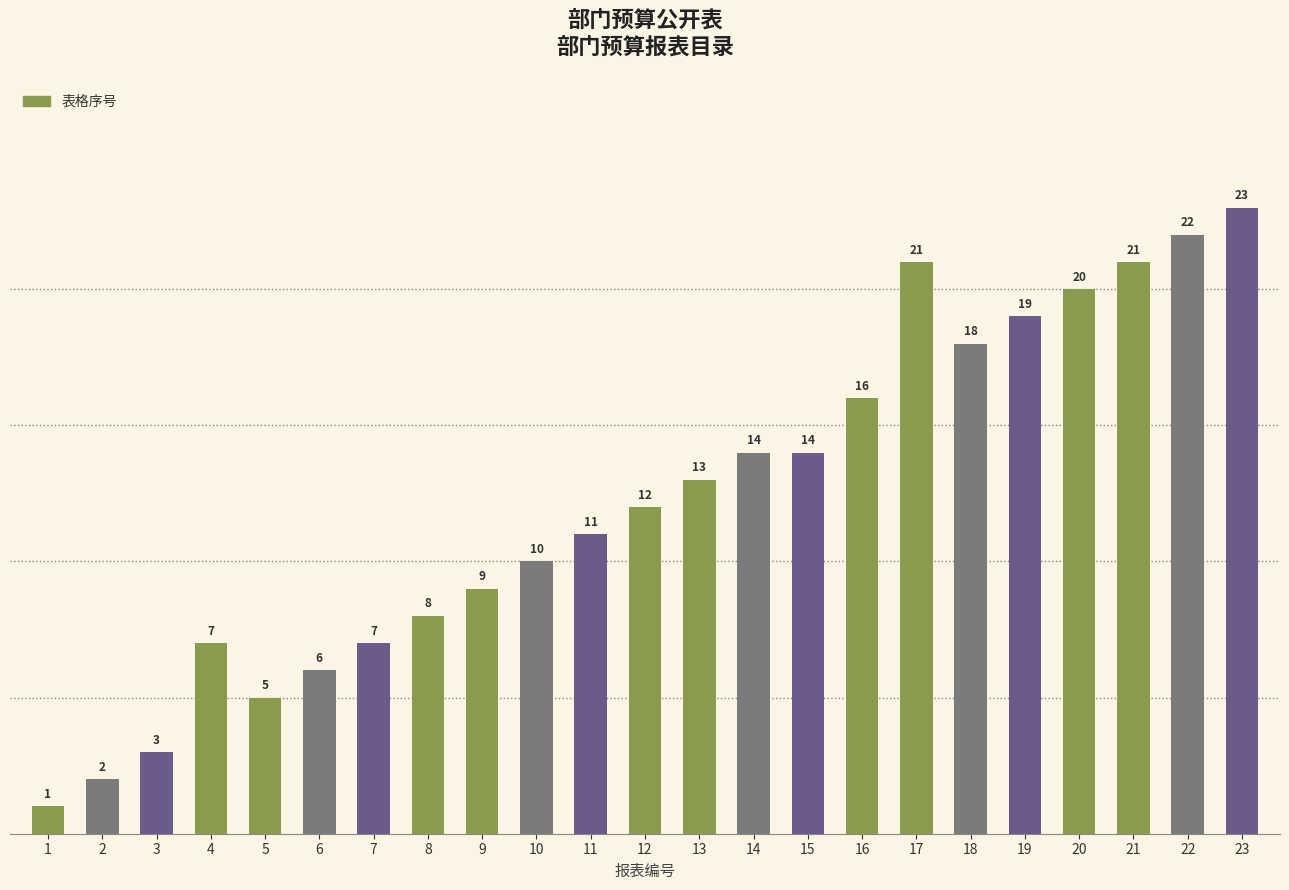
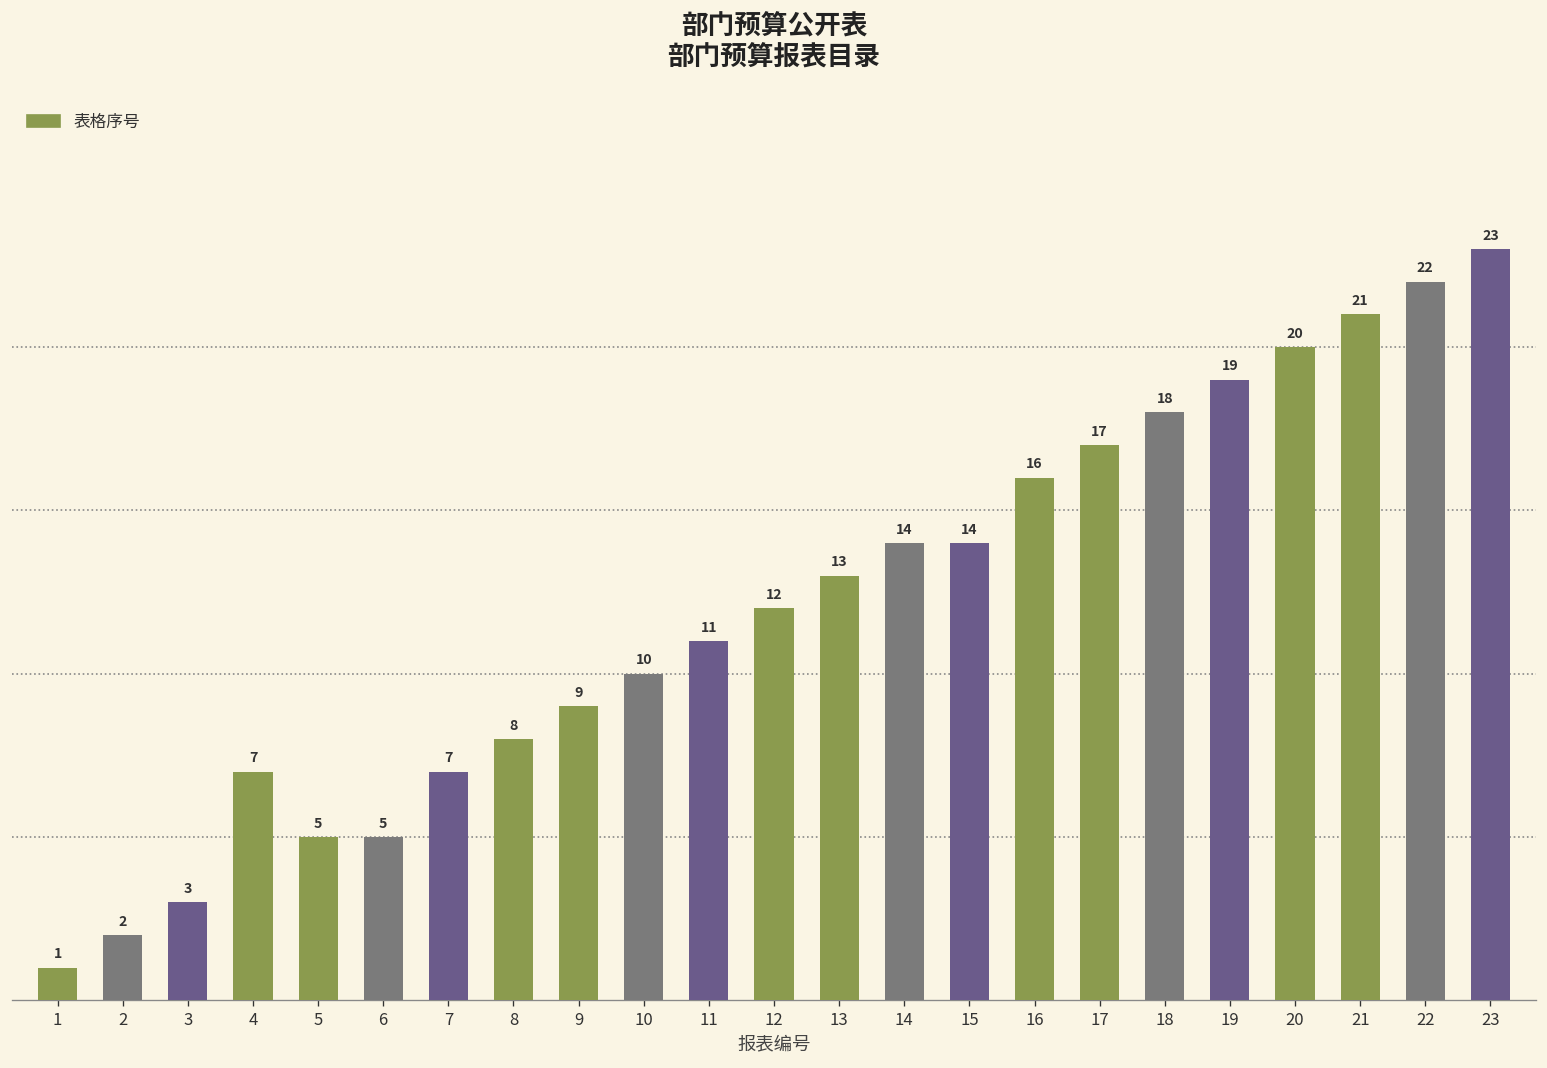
  {
    "1": 1,
    "2": 2,
    "3": 3,
    "4": 7,
    "5": 5,
-   "6": 6,
+   "6": 5,
    "7": 7,
    "8": 8,
    "9": 9,
    "10": 10,
    "11": 11,
    "12": 12,
    "13": 13,
    "14": 14,
    "15": 14,
    "16": 16,
-   "17": 21,
+   "17": 17,
    "18": 18,
    "19": 19,
    "20": 20,
    "21": 21,
    "22": 22,
    "23": 23
  }
